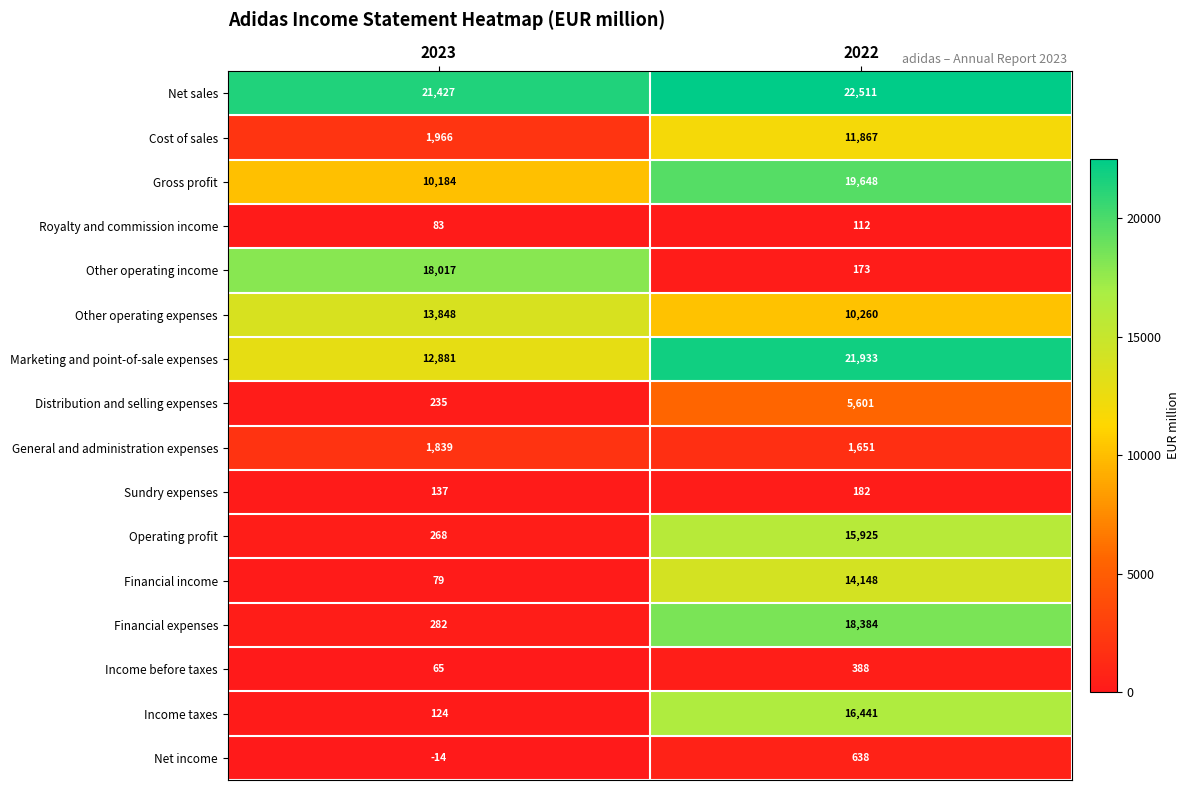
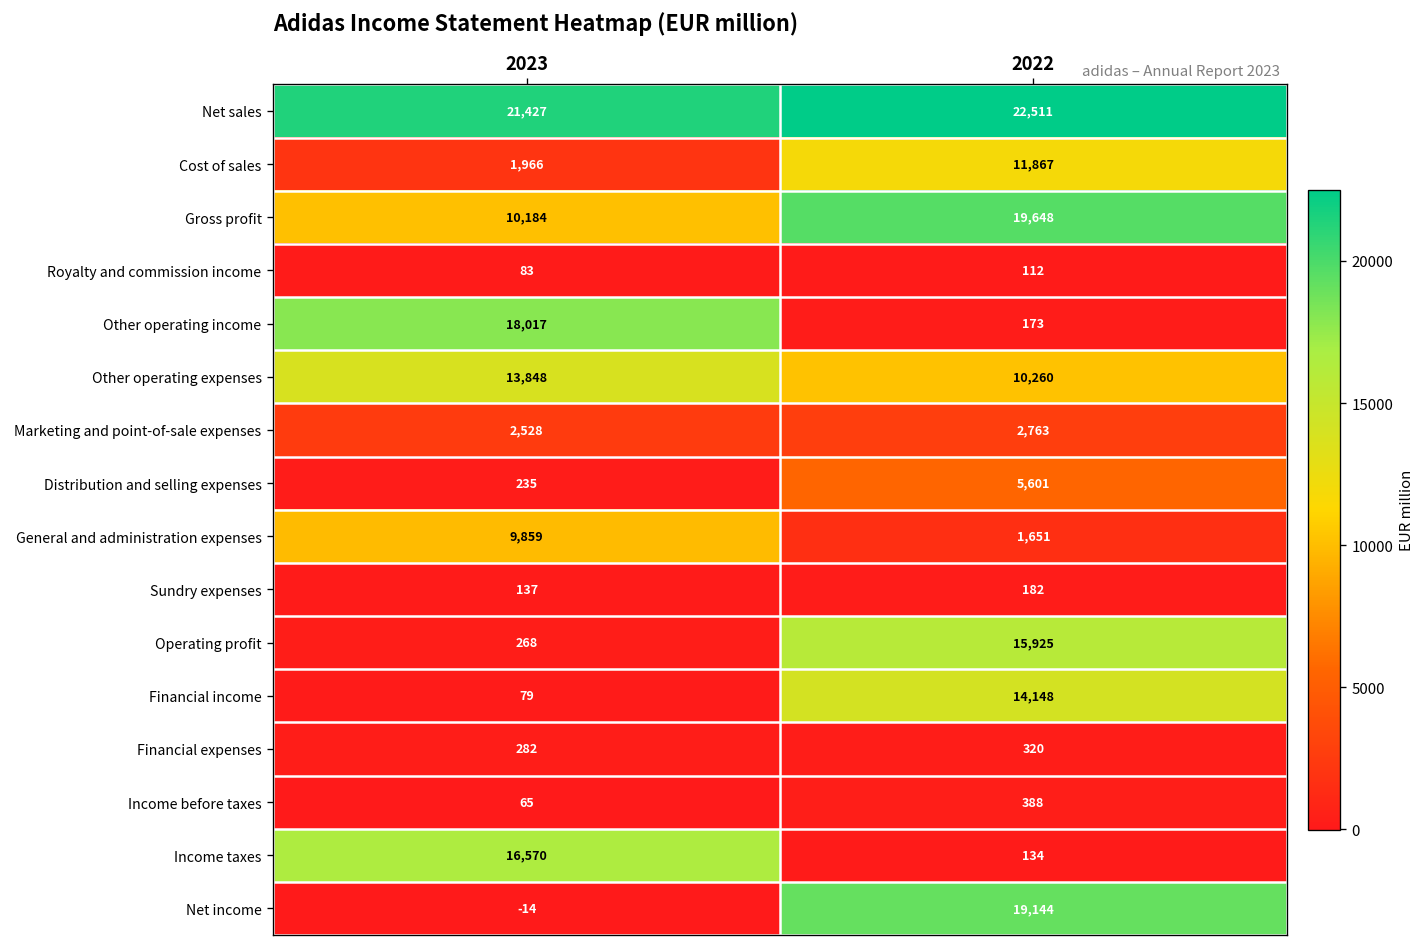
  {
    "Net sales": {
      "2023": "21,427",
      "2022": "22,511"
    },
    "Cost of sales": {
      "2023": "1,966",
      "2022": "11,867"
    },
    "Gross profit": {
      "2023": "10,184",
      "2022": "19,648"
    },
    "Royalty and commission income": {
      "2023": "83",
      "2022": "112"
    },
    "Other operating income": {
      "2023": "18,017",
      "2022": "173"
    },
    "Other operating expenses": {
      "2023": "13,848",
      "2022": "10,260"
    },
    "Marketing and point-of-sale expenses": {
-     "2023": "12,881",
-     "2022": "21,933"
+     "2023": "2,528",
+     "2022": "2,763"
    },
    "Distribution and selling expenses": {
      "2023": "235",
      "2022": "5,601"
    },
    "General and administration expenses": {
-     "2023": "1,839",
+     "2023": "9,859",
      "2022": "1,651"
    },
    "Sundry expenses": {
      "2023": "137",
      "2022": "182"
    },
    "Operating profit": {
      "2023": "268",
      "2022": "15,925"
    },
    "Financial income": {
      "2023": "79",
      "2022": "14,148"
    },
    "Financial expenses": {
      "2023": "282",
-     "2022": "18,384"
+     "2022": "320"
    },
    "Income before taxes": {
      "2023": "65",
      "2022": "388"
    },
    "Income taxes": {
-     "2023": "124",
-     "2022": "16,441"
+     "2023": "16,570",
+     "2022": "134"
    },
    "Net income": {
      "2023": "-14",
-     "2022": "638"
+     "2022": "19,144"
    }
  }
